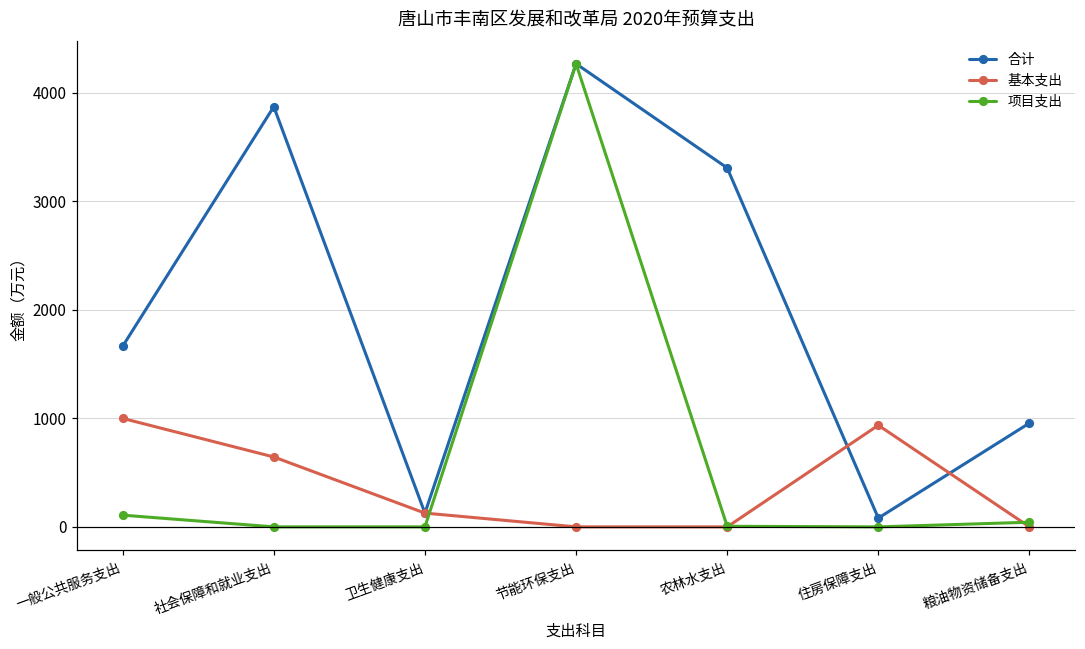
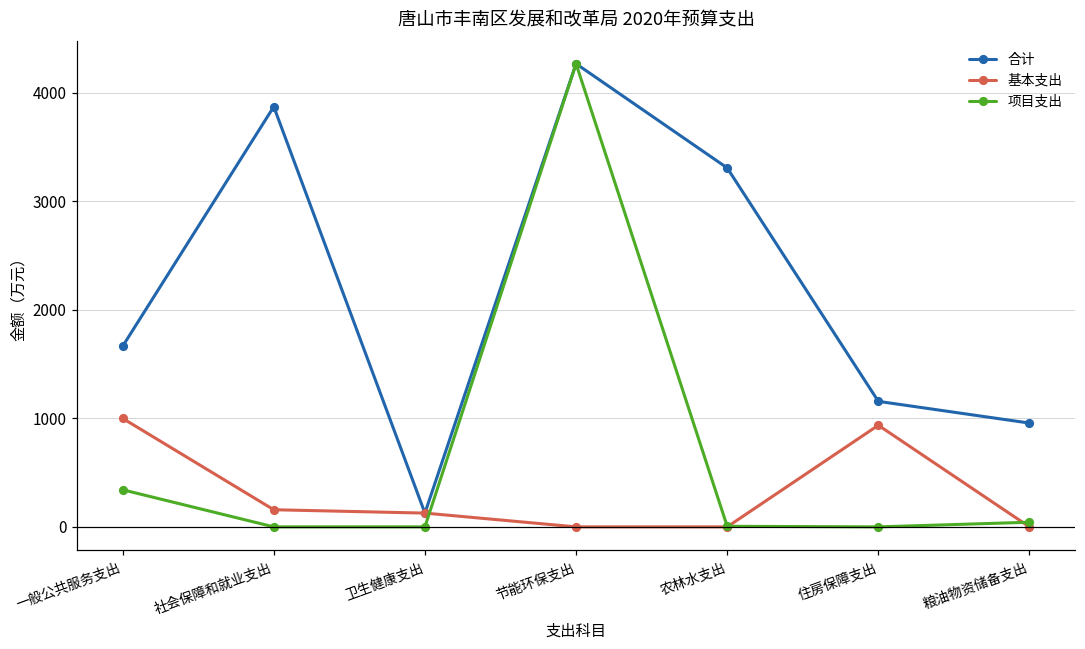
  {
    "合计": {
      "一般公共服务支出": 1700,
      "社会保障和就业支出": 3900,
      "农林水支出": 3300,
-     "住房保障支出": 100,
+     "住房保障支出": 1200,
      "粮油物资储备支出": 1000
    },
    "基本支出": {
      "一般公共服务支出": 1000,
-     "社会保障和就业支出": 600,
+     "社会保障和就业支出": 200,
      "节能环保支出": 0,
      "住房保障支出": 900,
      "粮油物资储备支出": 0
    },
    "项目支出": {
-     "一般公共服务支出": 100,
+     "一般公共服务支出": 300,
      "社会保障和就业支出": 0,
      "卫生健康支出": 0,
      "住房保障支出": 0,
      "粮油物资储备支出": 0
    }
  }
